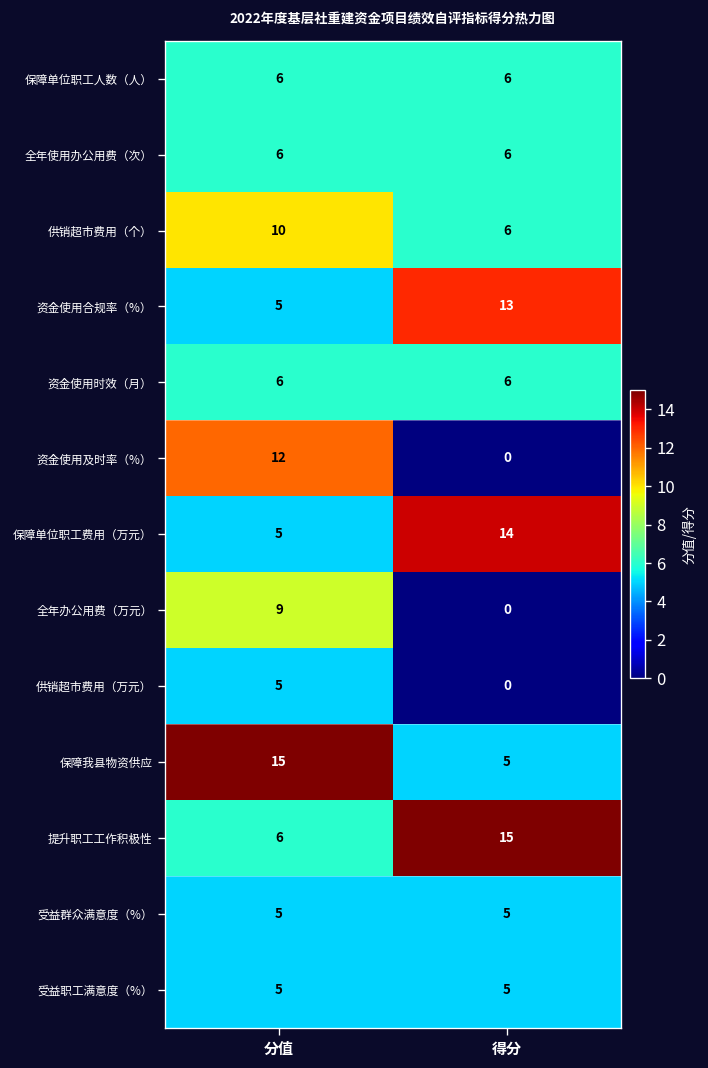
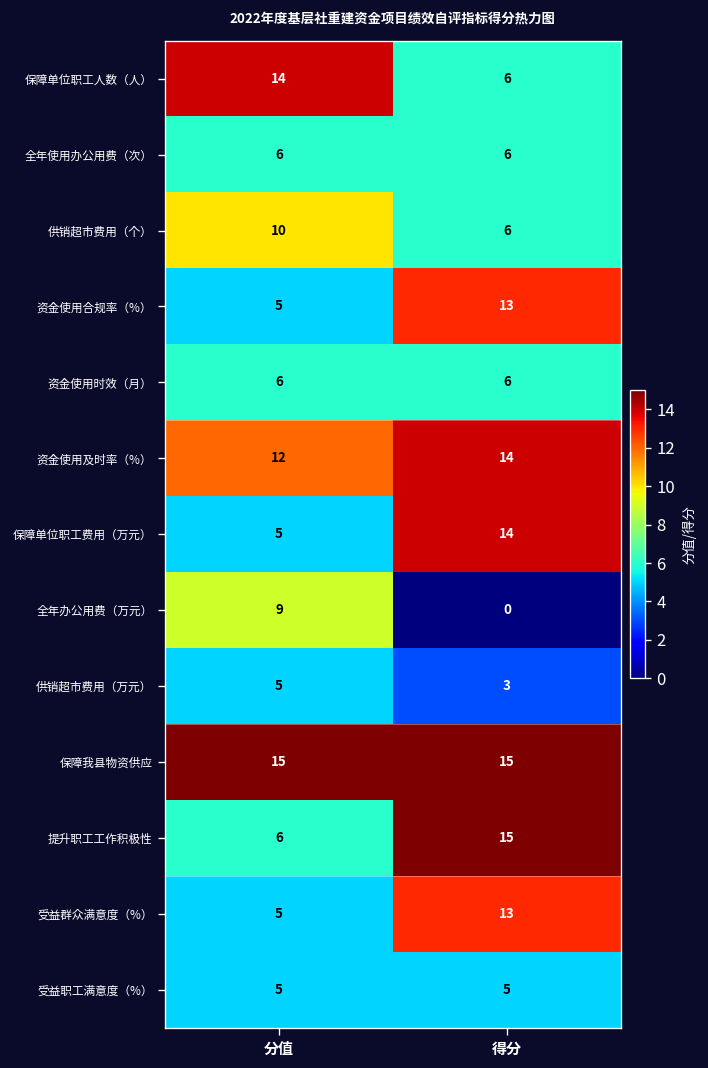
  {
    "保障单位职工人数（人）": {
-     "分值": 6,
+     "分值": 14,
      "得分": 6
    },
    "全年使用办公用费（次）": {
      "分值": 6,
      "得分": 6
    },
    "供销超市费用（个）": {
      "分值": 10,
      "得分": 6
    },
    "资金使用合规率（%）": {
      "分值": 5,
      "得分": 13
    },
    "资金使用时效（月）": {
      "分值": 6,
      "得分": 6
    },
    "资金使用及时率（%）": {
      "分值": 12,
-     "得分": 0
+     "得分": 14
    },
    "保障单位职工费用（万元）": {
      "分值": 5,
      "得分": 14
    },
    "全年办公用费（万元）": {
      "分值": 9,
      "得分": 0
    },
    "供销超市费用（万元）": {
      "分值": 5,
-     "得分": 0
+     "得分": 3
    },
    "保障我县物资供应": {
      "分值": 15,
-     "得分": 5
+     "得分": 15
    },
    "提升职工工作积极性": {
      "分值": 6,
      "得分": 15
    },
    "受益群众满意度（%）": {
      "分值": 5,
-     "得分": 5
+     "得分": 13
    },
    "受益职工满意度（%）": {
      "分值": 5,
      "得分": 5
    }
  }
